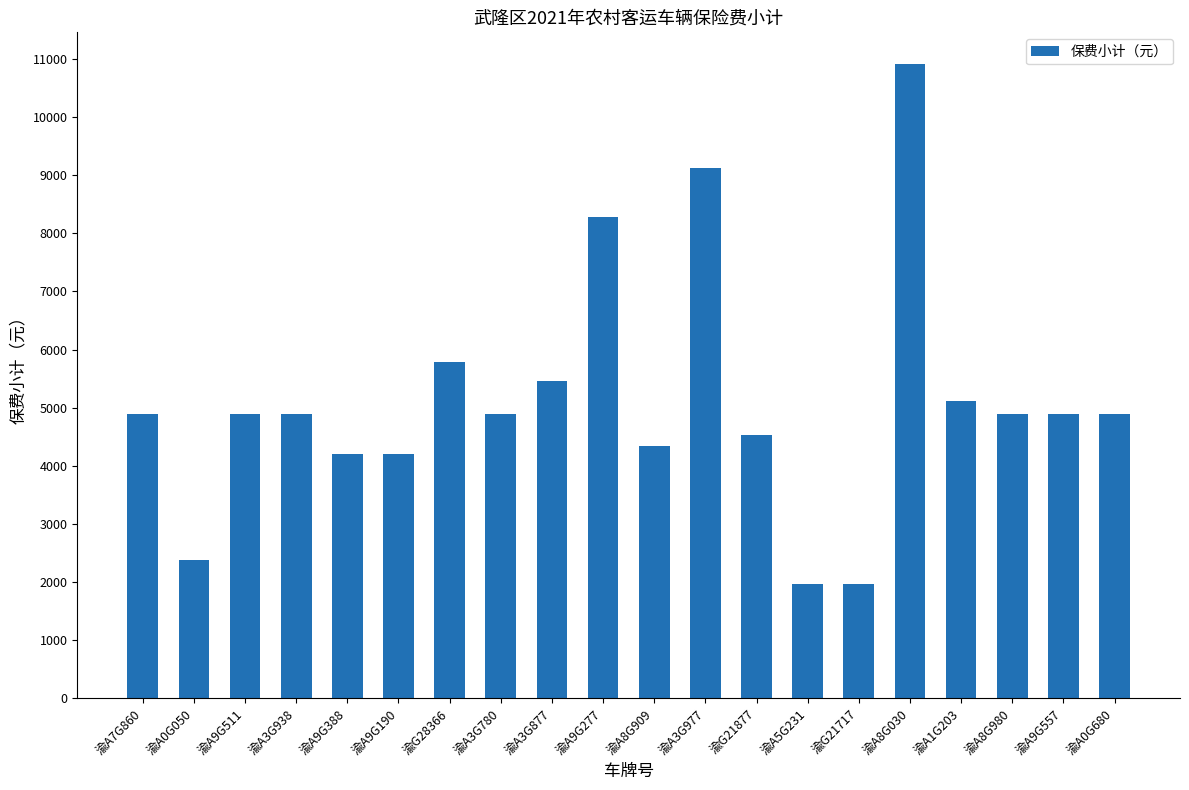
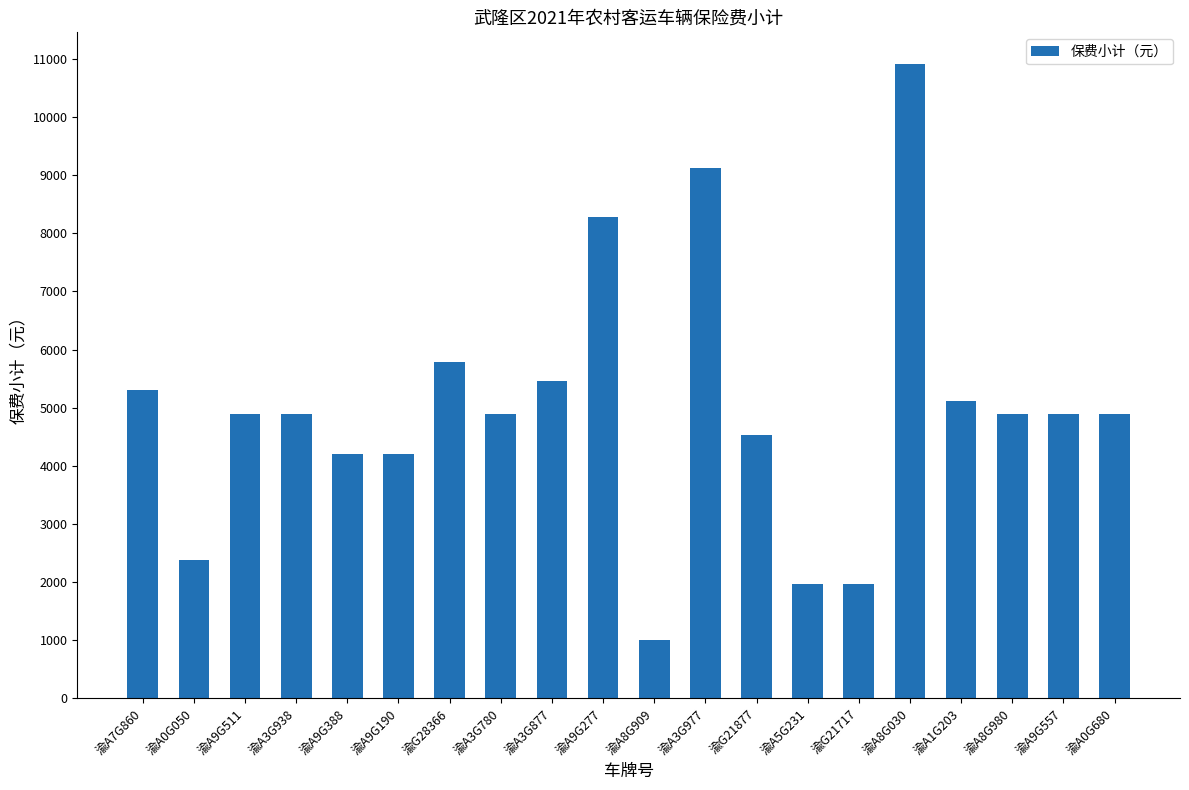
  {
-   "渝A7G860": 4900,
+   "渝A7G860": 5300,
    "渝A0G050": 2400,
    "渝A9G511": 4900,
    "渝A3G938": 4900,
    "渝A9G388": 4200,
    "渝A9G190": 4200,
    "渝G28366": 5800,
    "渝A3G780": 4900,
    "渝A3G877": 5500,
    "渝A9G277": 8300,
-   "渝A8G909": 4300,
+   "渝A8G909": 1000,
    "渝A3G977": 9100,
    "渝G21877": 4500,
    "渝A5G231": 2000,
    "渝G21717": 2000,
    "渝A8G030": 10900,
    "渝A1G203": 5100,
    "渝A8G980": 4900,
    "渝A9G557": 4900,
    "渝A0G680": 4900
  }
